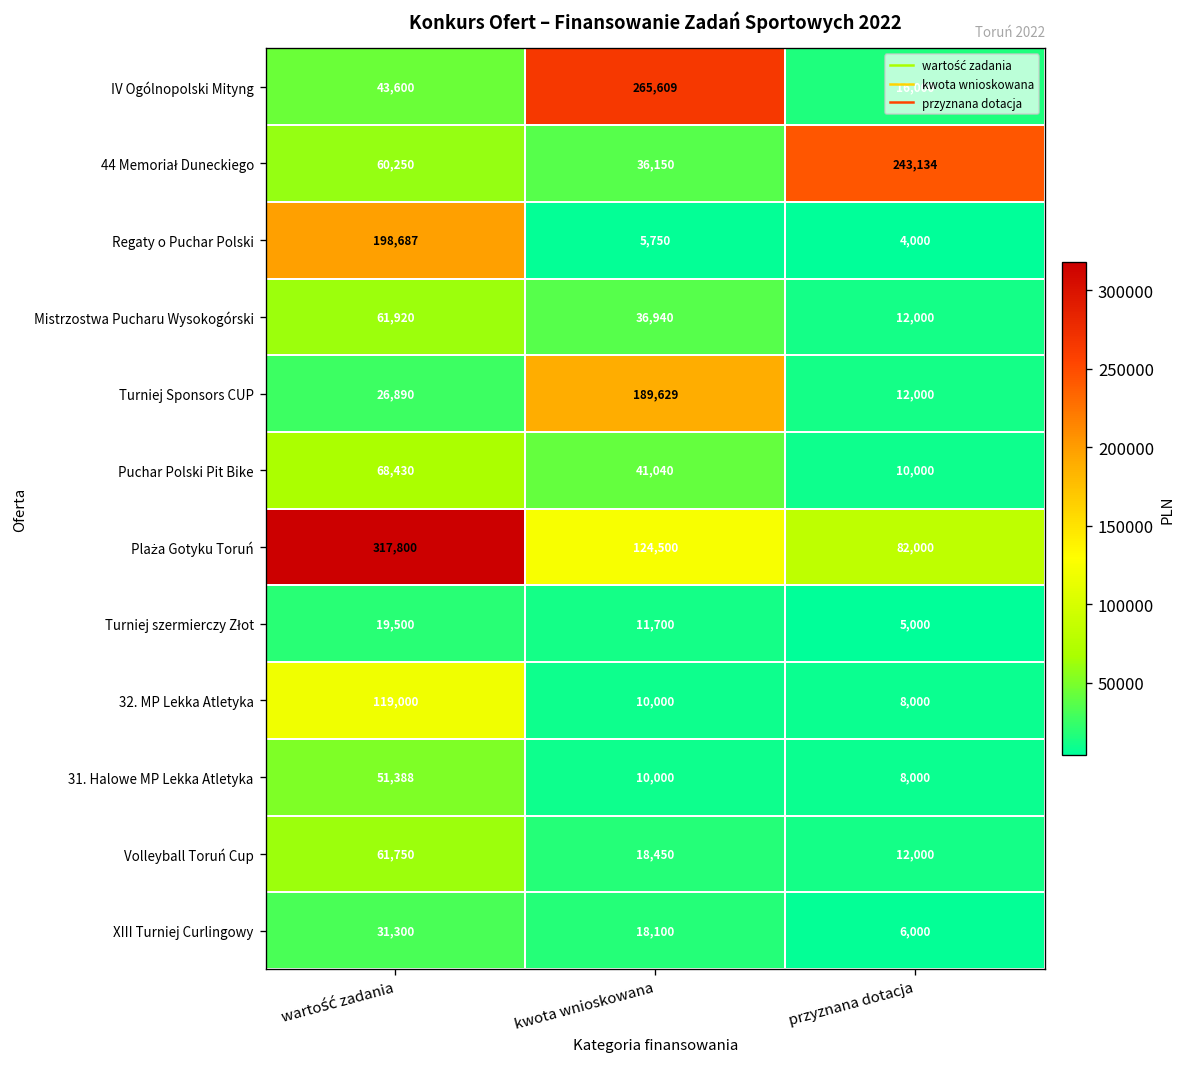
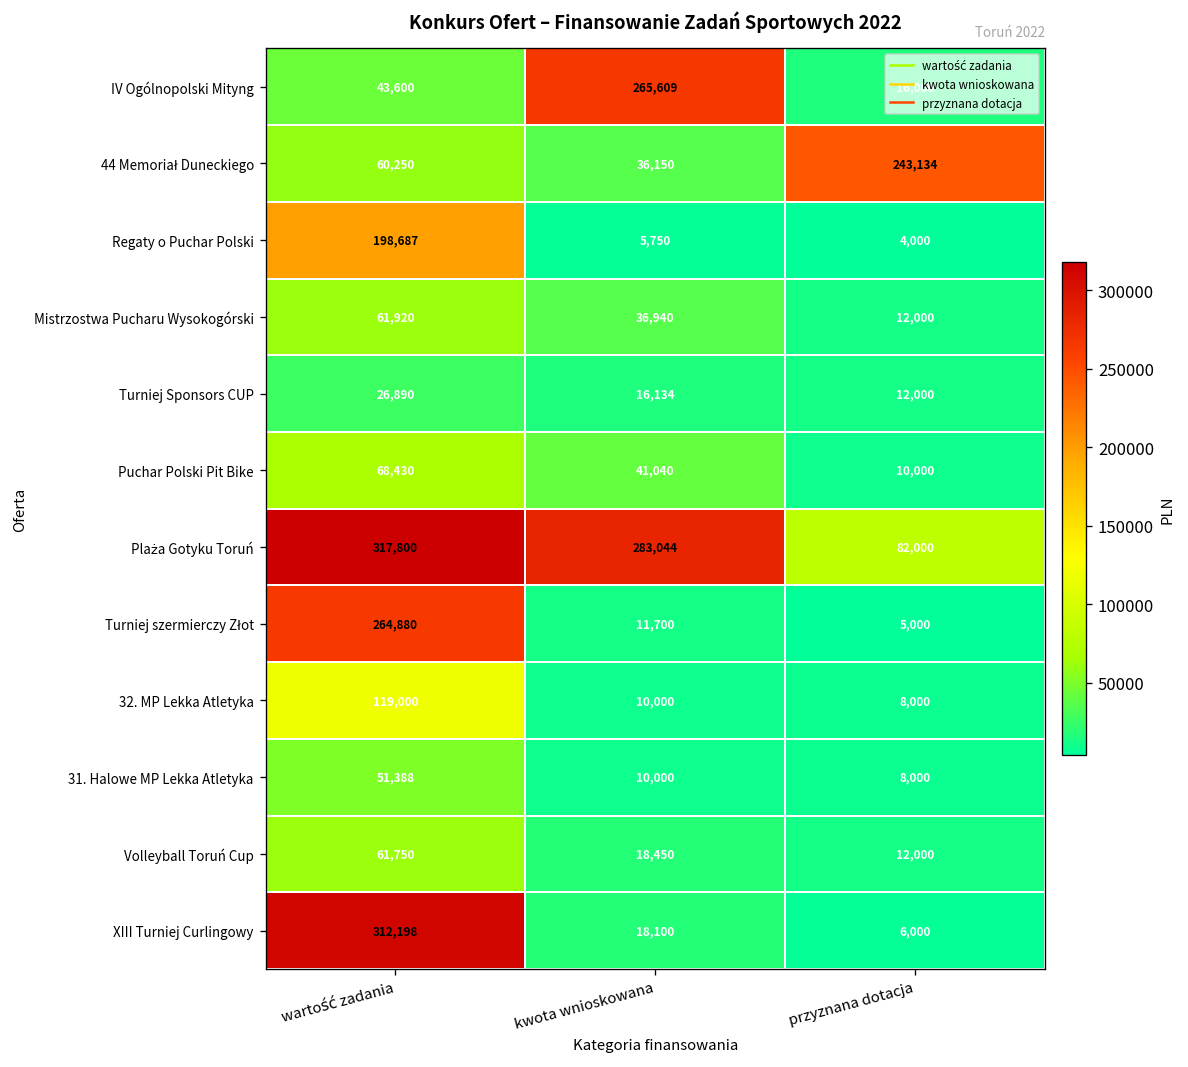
  {
    "IV Ogólnopolski Mityng": {
      "wartość zadania": "43,600",
      "kwota wnioskowana": "265,609"
    },
    "44 Memoriał Duneckiego": {
      "wartość zadania": "60,250",
      "kwota wnioskowana": "36,150",
      "przyznana dotacja": "243,134"
    },
    "Regaty o Puchar Polski": {
      "wartość zadania": "198,687",
      "kwota wnioskowana": "5,750",
      "przyznana dotacja": "4,000"
    },
    "Mistrzostwa Pucharu Wysokogórski": {
      "wartość zadania": "61,920",
      "kwota wnioskowana": "36,940",
      "przyznana dotacja": "12,000"
    },
    "Turniej Sponsors CUP": {
      "wartość zadania": "26,890",
-     "kwota wnioskowana": "189,629",
+     "kwota wnioskowana": "16,134",
      "przyznana dotacja": "12,000"
    },
    "Puchar Polski Pit Bike": {
      "wartość zadania": "68,430",
      "kwota wnioskowana": "41,040",
      "przyznana dotacja": "10,000"
    },
    "Plaża Gotyku Toruń": {
      "wartość zadania": "317,800",
-     "kwota wnioskowana": "124,500",
+     "kwota wnioskowana": "283,044",
      "przyznana dotacja": "82,000"
    },
    "Turniej szermierczy Złot": {
-     "wartość zadania": "19,500",
+     "wartość zadania": "264,880",
      "kwota wnioskowana": "11,700",
      "przyznana dotacja": "5,000"
    },
    "32. MP Lekka Atletyka": {
      "wartość zadania": "119,000",
      "kwota wnioskowana": "10,000",
      "przyznana dotacja": "8,000"
    },
    "31. Halowe MP Lekka Atletyka": {
      "wartość zadania": "51,388",
      "kwota wnioskowana": "10,000",
      "przyznana dotacja": "8,000"
    },
    "Volleyball Toruń Cup": {
      "wartość zadania": "61,750",
      "kwota wnioskowana": "18,450",
      "przyznana dotacja": "12,000"
    },
    "XIII Turniej Curlingowy": {
-     "wartość zadania": "31,300",
+     "wartość zadania": "312,198",
      "kwota wnioskowana": "18,100",
      "przyznana dotacja": "6,000"
    }
  }
